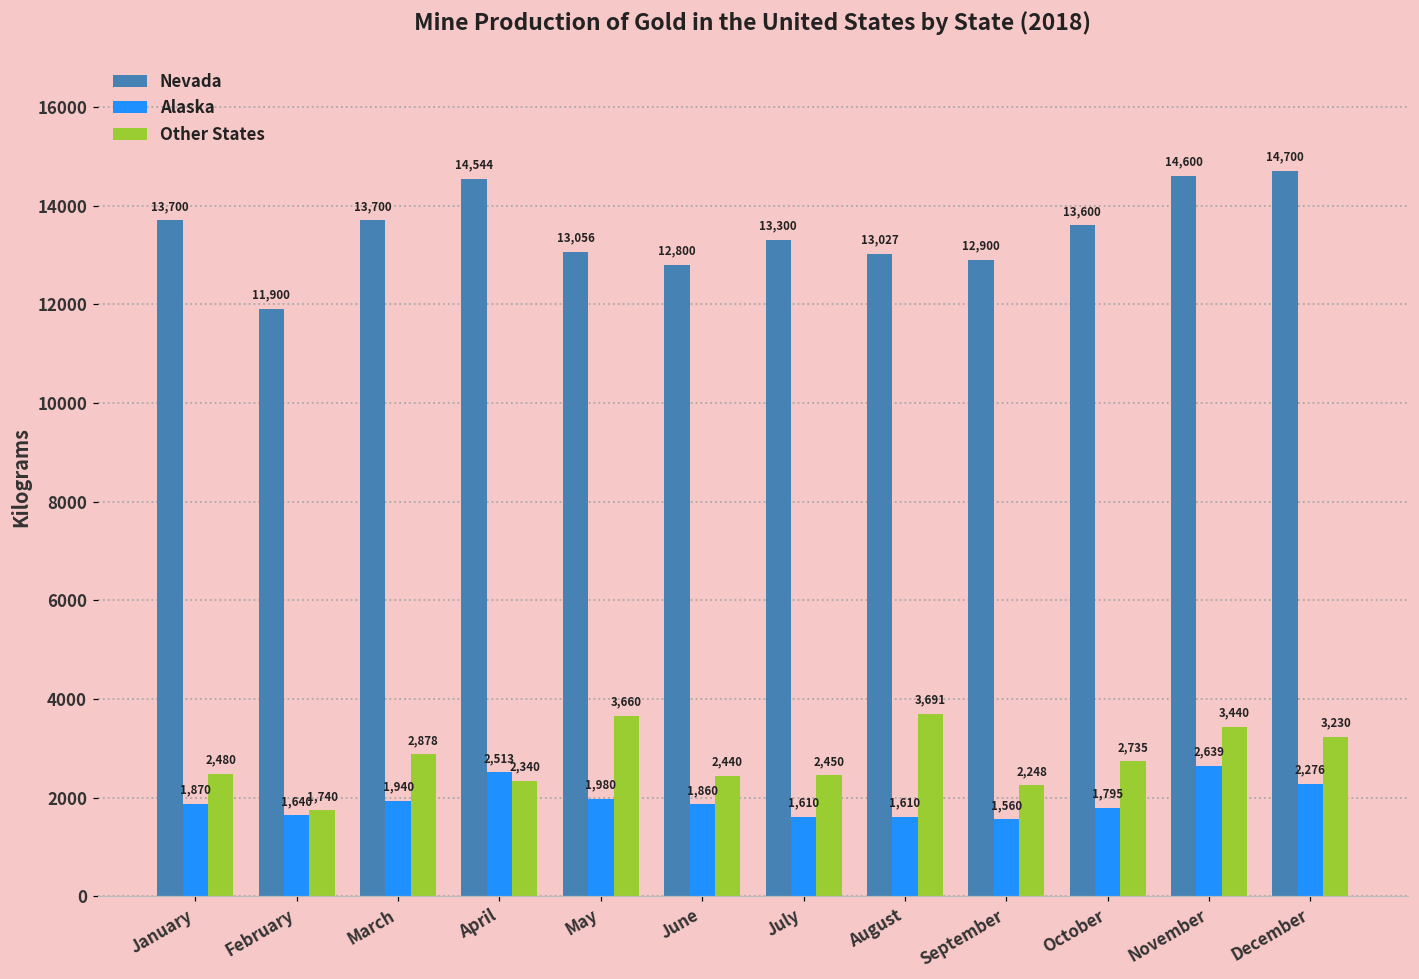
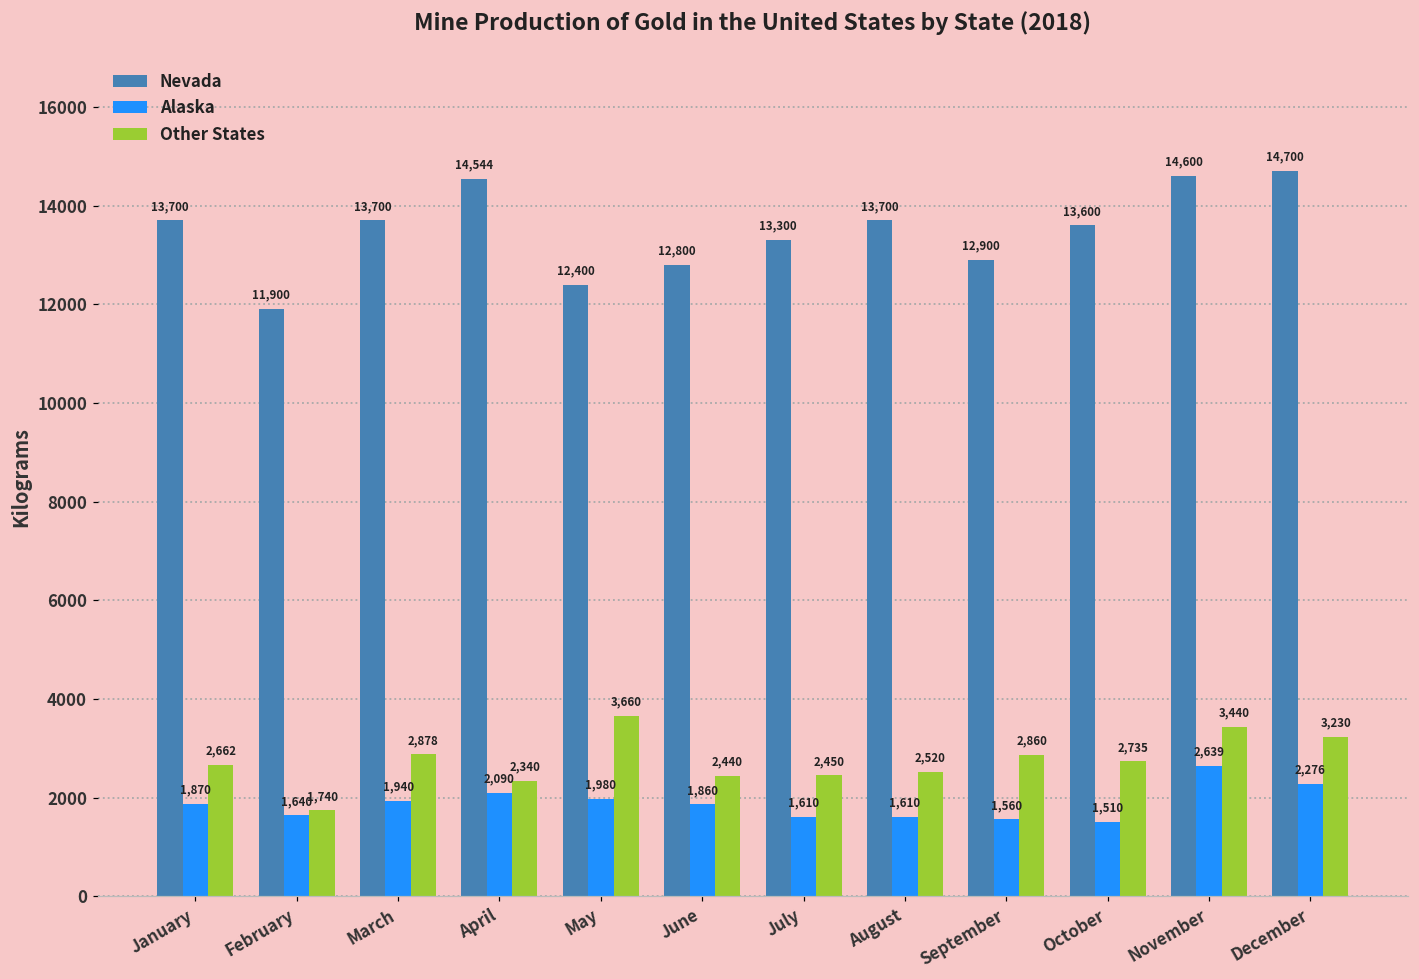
  {
    "Nevada": {
      "January": "13,700",
      "February": "11,900",
      "March": "13,700",
      "April": "14,544",
-     "May": "13,056",
+     "May": "12,400",
      "June": "12,800",
      "July": "13,300",
-     "August": "13,027",
+     "August": "13,700",
      "September": "12,900",
      "October": "13,600",
      "November": "14,600",
      "December": "14,700"
    },
    "Alaska": {
      "January": "1,870",
      "February": "1,640",
      "March": "1,940",
-     "April": "2,513",
+     "April": "2,090",
      "May": "1,980",
      "June": "1,860",
      "July": "1,610",
      "August": "1,610",
      "September": "1,560",
-     "October": "1,795",
+     "October": "1,510",
      "November": "2,639",
      "December": "2,276"
    },
    "Other States": {
-     "January": "2,480",
+     "January": "2,662",
      "February": "1,740",
      "March": "2,878",
      "April": "2,340",
      "May": "3,660",
      "June": "2,440",
      "July": "2,450",
-     "August": "3,691",
-     "September": "2,248",
+     "August": "2,520",
+     "September": "2,860",
      "October": "2,735",
      "November": "3,440",
      "December": "3,230"
    }
  }
